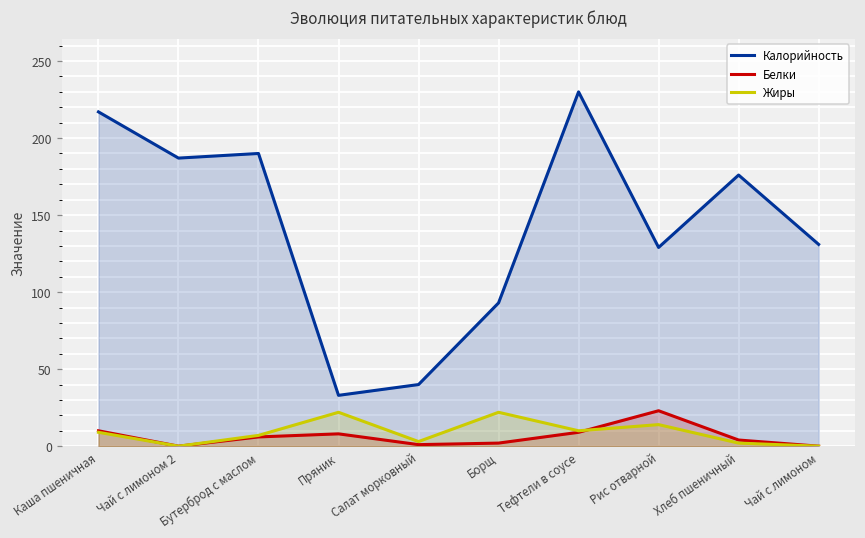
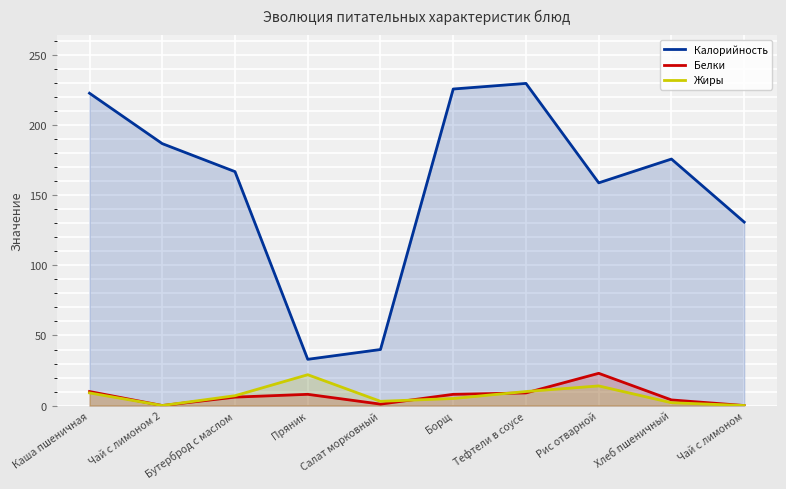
  {
    "Калорийность": {
-     "Каша пшеничная": 217,
+     "Каша пшеничная": 223,
      "Чай с лимоном 2": 187,
-     "Бутерброд с маслом": 190,
+     "Бутерброд с маслом": 167,
      "Пряник": 33,
      "Салат морковный": 40,
-     "Борщ": 93,
+     "Борщ": 226,
      "Тефтели в соусе": 230,
-     "Рис отварной": 129,
+     "Рис отварной": 159,
      "Хлеб пшеничный": 176,
      "Чай с лимоном": 131
    },
    "Белки": {
      "Пряник": 8,
      "Салат морковный": 1,
-     "Борщ": 2,
+     "Борщ": 8,
      "Рис отварной": 23,
      "Хлеб пшеничный": 4
    },
    "Жиры": {
      "Пряник": 22,
      "Салат морковный": 3,
-     "Борщ": 22,
+     "Борщ": 5,
      "Рис отварной": 14,
      "Хлеб пшеничный": 2
    }
  }
